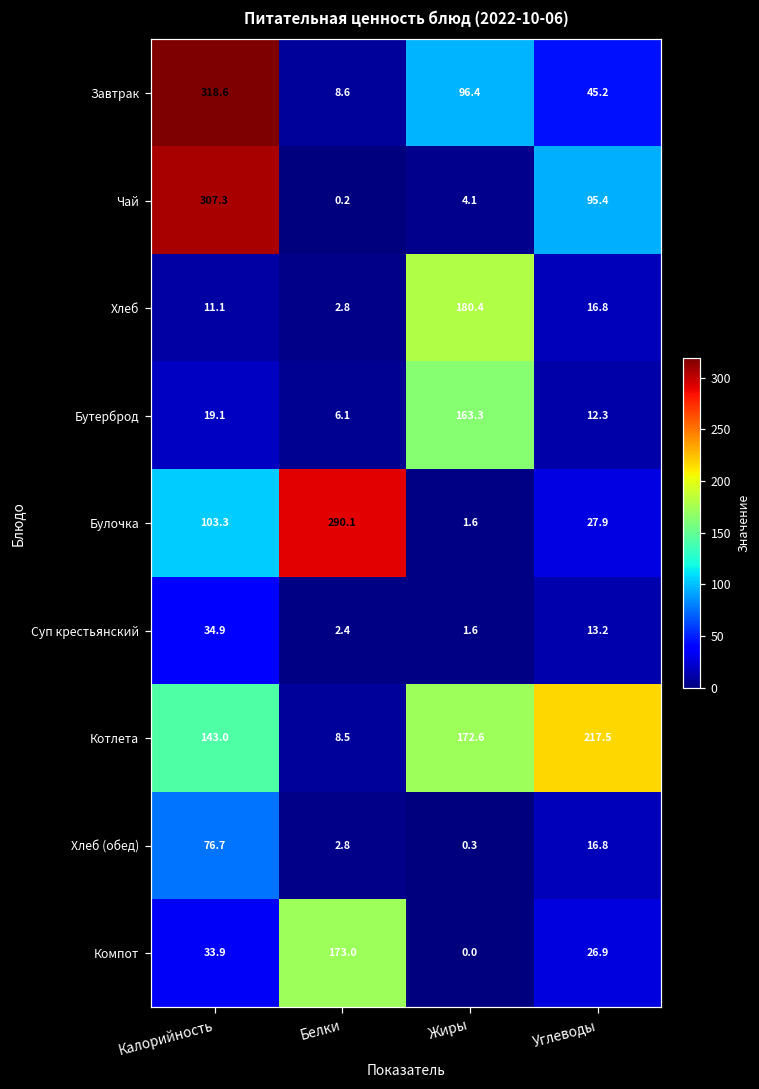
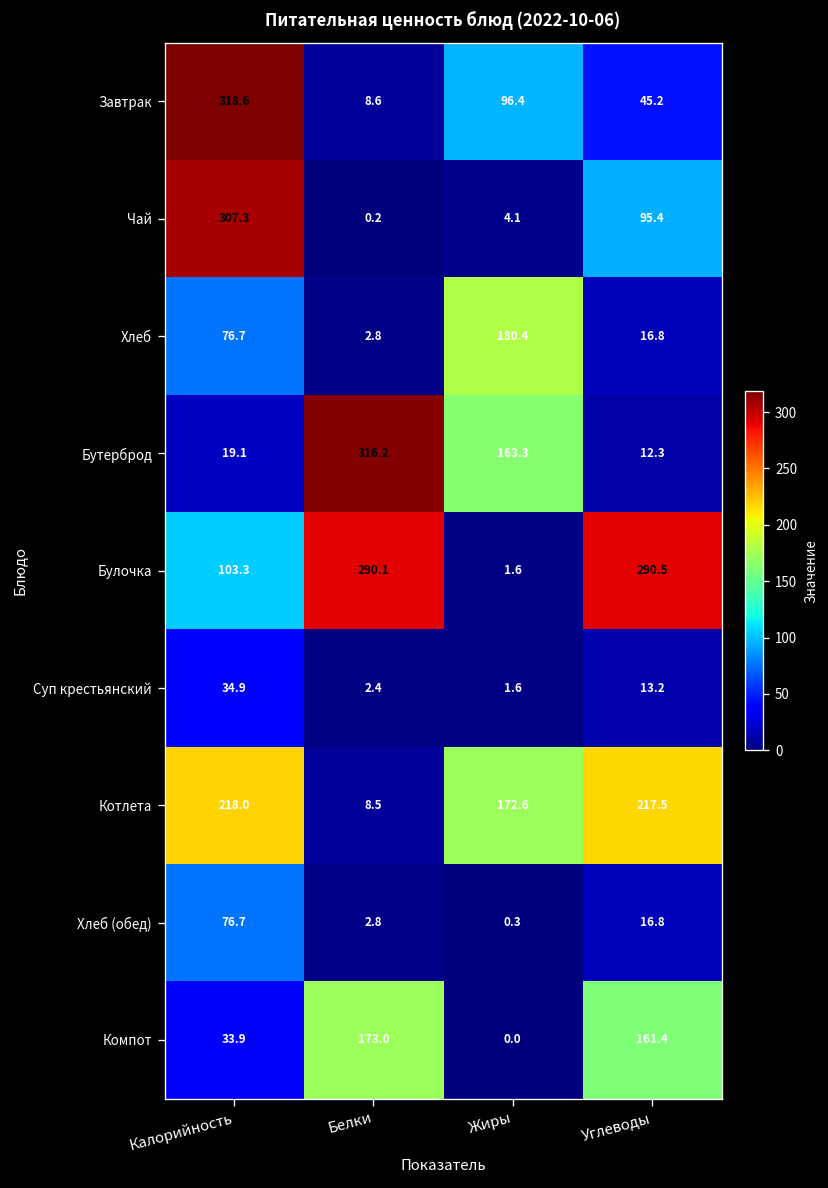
  {
    "Завтрак": {
      "Калорийность": 318.6,
      "Белки": 8.6,
      "Жиры": 96.4,
      "Углеводы": 45.2
    },
    "Чай": {
      "Калорийность": 307.3,
      "Белки": 0.2,
      "Жиры": 4.1,
      "Углеводы": 95.4
    },
    "Хлеб": {
-     "Калорийность": 11.1,
+     "Калорийность": 76.7,
      "Белки": 2.8,
      "Жиры": 180.4,
      "Углеводы": 16.8
    },
    "Бутерброд": {
      "Калорийность": 19.1,
-     "Белки": 6.1,
+     "Белки": 316.2,
      "Жиры": 163.3,
      "Углеводы": 12.3
    },
    "Булочка": {
      "Калорийность": 103.3,
      "Белки": 290.1,
      "Жиры": 1.6,
-     "Углеводы": 27.9
+     "Углеводы": 290.5
    },
    "Суп крестьянский": {
      "Калорийность": 34.9,
      "Белки": 2.4,
      "Жиры": 1.6,
      "Углеводы": 13.2
    },
    "Котлета": {
-     "Калорийность": 143.0,
+     "Калорийность": 218.0,
      "Белки": 8.5,
      "Жиры": 172.6,
      "Углеводы": 217.5
    },
    "Хлеб (обед)": {
      "Калорийность": 76.7,
      "Белки": 2.8,
      "Жиры": 0.3,
      "Углеводы": 16.8
    },
    "Компот": {
      "Калорийность": 33.9,
      "Белки": 173.0,
      "Жиры": 0.0,
-     "Углеводы": 26.9
+     "Углеводы": 161.4
    }
  }
